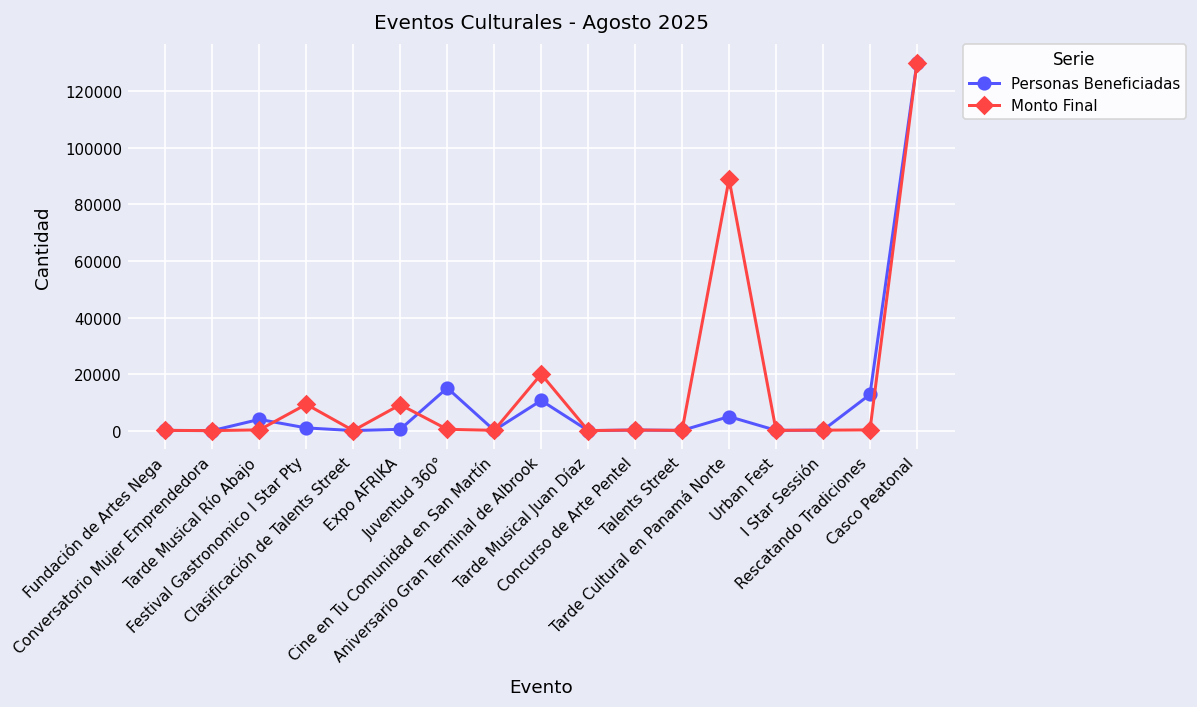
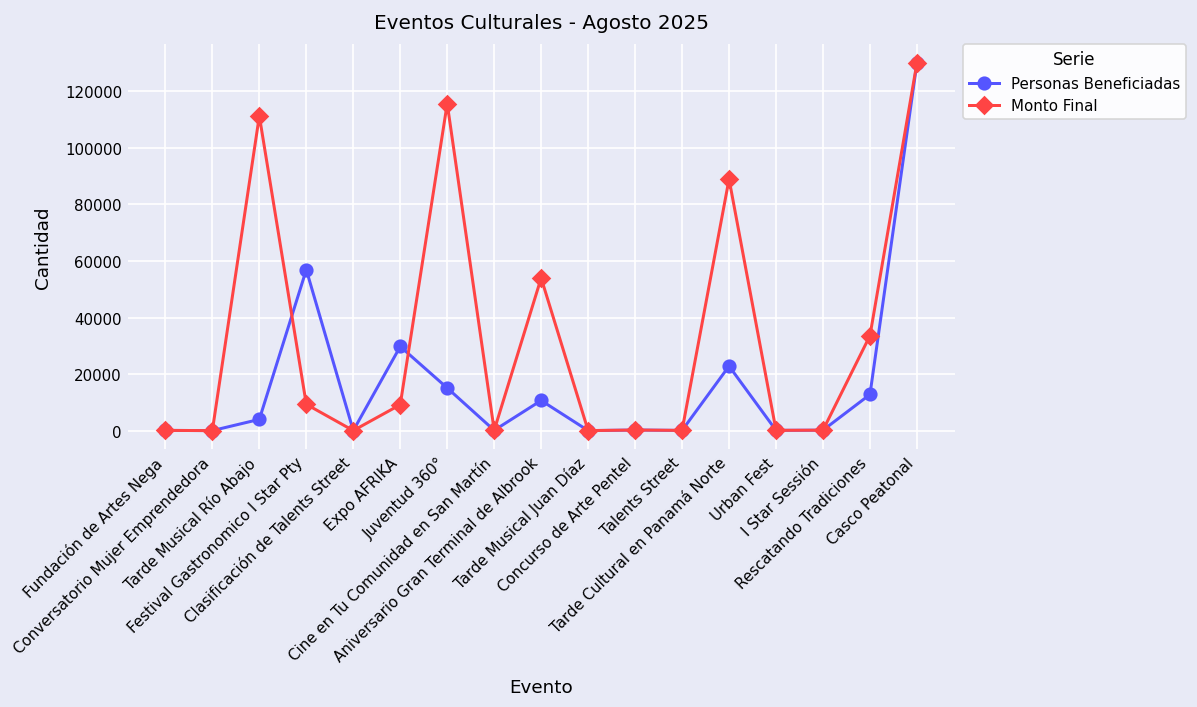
  {
    "Personas Beneficiadas": {
      "Tarde Musical Río Abajo": 4000,
-     "Festival Gastronomico I Star Pty": 1000,
-     "Expo AFRIKA": 1000,
+     "Festival Gastronomico I Star Pty": 57000,
+     "Expo AFRIKA": 30000,
      "Juventud 360°": 15000,
      "Aniversario Gran Terminal de Albrook": 11000,
-     "Tarde Cultural en Panamá Norte": 5000,
+     "Tarde Cultural en Panamá Norte": 23000,
      "Rescatando Tradiciones": 13000
    },
    "Monto Final": {
-     "Tarde Musical Río Abajo": 0,
+     "Tarde Musical Río Abajo": 111000,
      "Festival Gastronomico I Star Pty": 9000,
      "Expo AFRIKA": 9000,
-     "Juventud 360°": 1000,
-     "Aniversario Gran Terminal de Albrook": 20000,
+     "Juventud 360°": 116000,
+     "Aniversario Gran Terminal de Albrook": 54000,
      "Tarde Cultural en Panamá Norte": 89000,
-     "Rescatando Tradiciones": 0
+     "Rescatando Tradiciones": 34000
    }
  }
